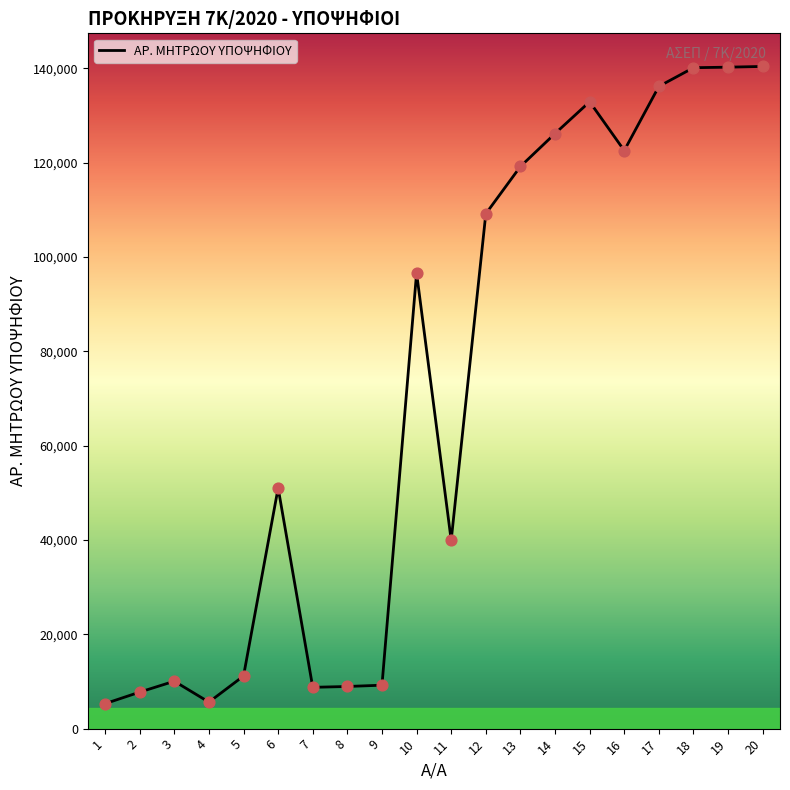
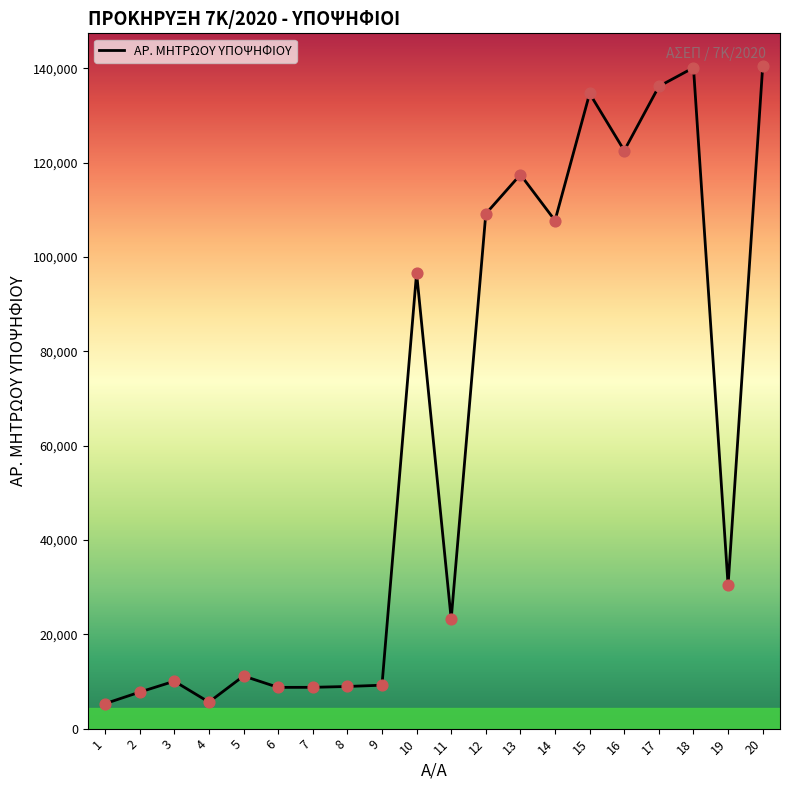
  {
    "1": "5,000",
    "2": "8,000",
    "3": "10,000",
    "4": "6,000",
    "5": "11,000",
-   "6": "51,000",
+   "6": "9,000",
    "7": "9,000",
    "8": "9,000",
    "9": "9,000",
    "10": "97,000",
-   "11": "40,000",
+   "11": "23,000",
    "12": "109,000",
-   "13": "119,000",
-   "14": "126,000",
-   "15": "133,000",
+   "13": "117,000",
+   "14": "108,000",
+   "15": "135,000",
    "16": "123,000",
    "17": "136,000",
    "18": "140,000",
-   "19": "140,000"
+   "19": "30,000"
  }
